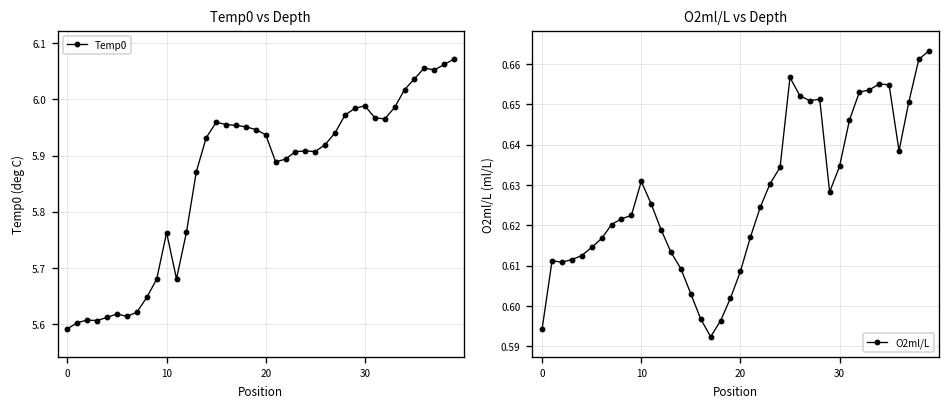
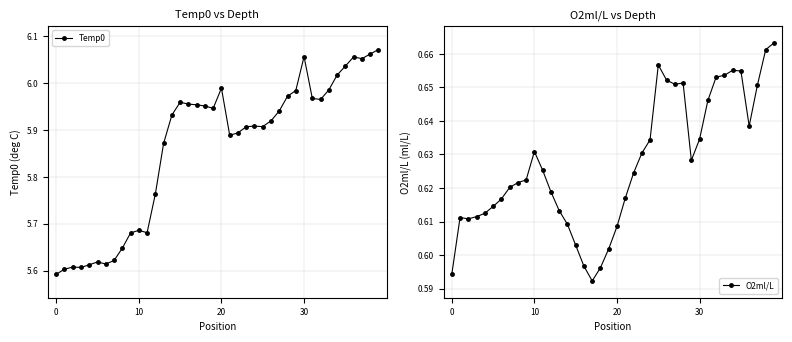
  {
    "Temp0 vs Depth": {
      "0": 5.59,
-     "10": 5.76,
-     "20": 5.94,
-     "30": 5.99
+     "10": 5.69,
+     "20": 5.99,
+     "30": 6.06
    },
    "O2ml/L vs Depth": {
      "0": 0.594,
      "10": 0.631,
      "20": 0.609,
      "30": 0.635
    }
  }
